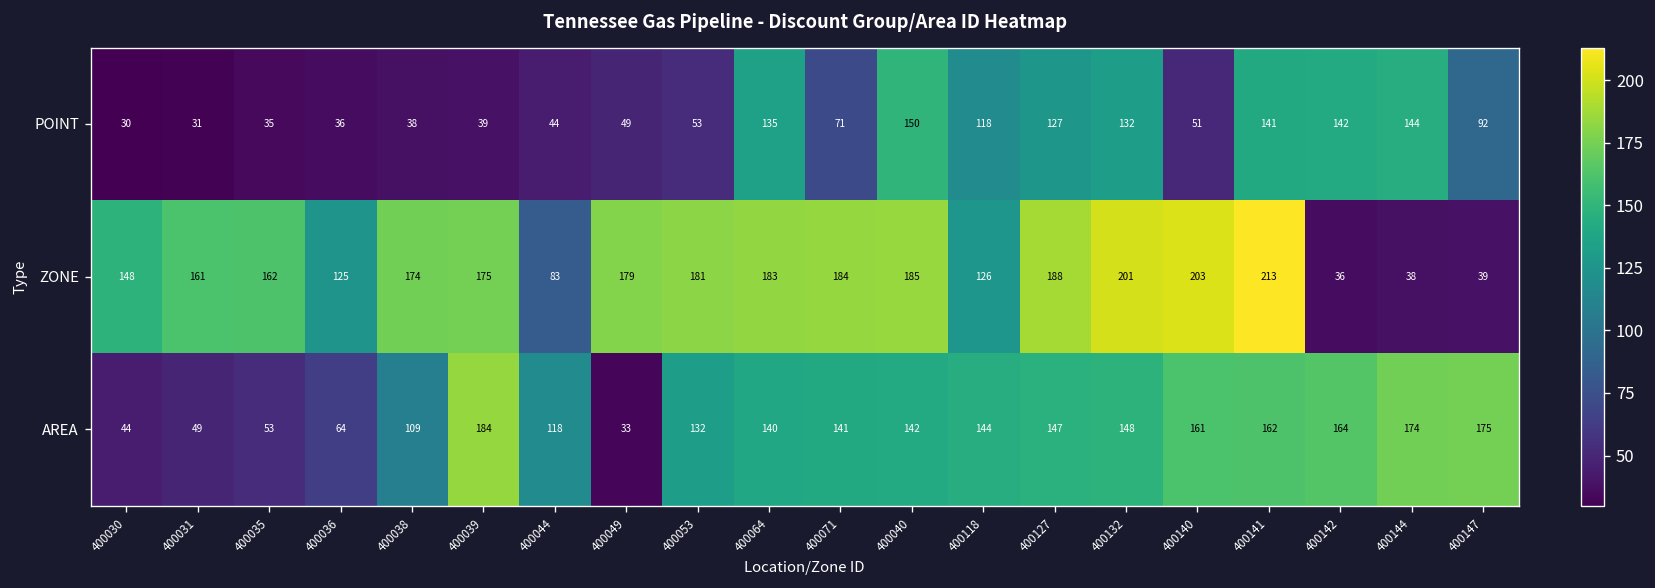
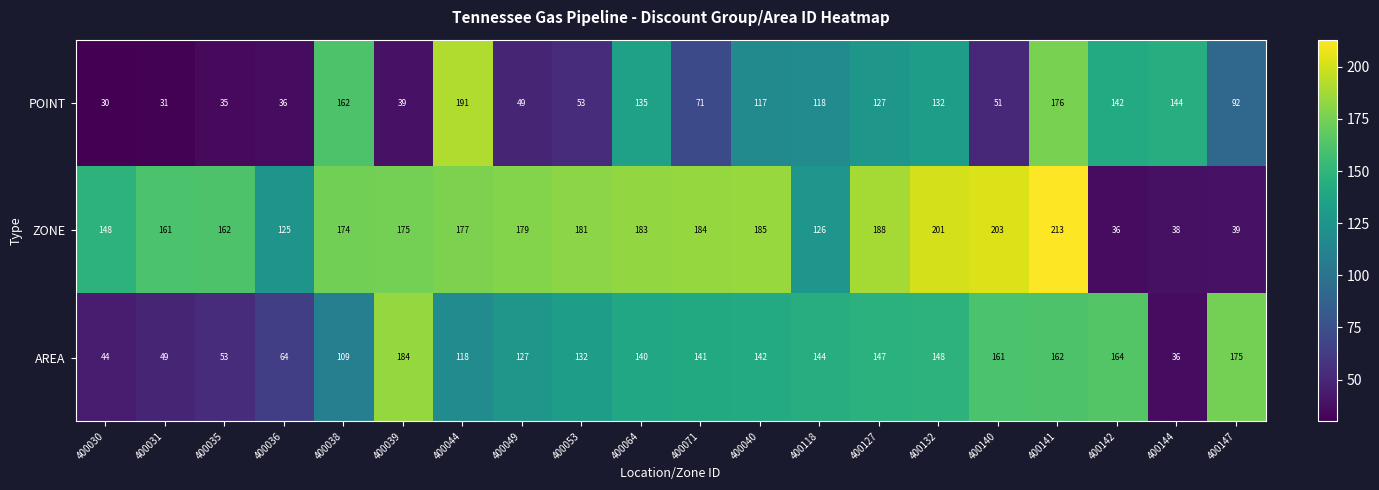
  {
    "POINT": {
      "400030": 30,
      "400031": 31,
      "400035": 35,
      "400036": 36,
-     "400038": 38,
+     "400038": 162,
      "400039": 39,
-     "400044": 44,
+     "400044": 191,
      "400049": 49,
      "400053": 53,
      "400064": 135,
      "400071": 71,
-     "400040": 150,
+     "400040": 117,
      "400118": 118,
      "400127": 127,
      "400132": 132,
      "400140": 51,
-     "400141": 141,
+     "400141": 176,
      "400142": 142,
      "400144": 144,
      "400147": 92
    },
    "ZONE": {
      "400030": 148,
      "400031": 161,
      "400035": 162,
      "400036": 125,
      "400038": 174,
      "400039": 175,
-     "400044": 83,
+     "400044": 177,
      "400049": 179,
      "400053": 181,
      "400064": 183,
      "400071": 184,
      "400040": 185,
      "400118": 126,
      "400127": 188,
      "400132": 201,
      "400140": 203,
      "400141": 213,
      "400142": 36,
      "400144": 38,
      "400147": 39
    },
    "AREA": {
      "400030": 44,
      "400031": 49,
      "400035": 53,
      "400036": 64,
      "400038": 109,
      "400039": 184,
      "400044": 118,
-     "400049": 33,
+     "400049": 127,
      "400053": 132,
      "400064": 140,
      "400071": 141,
      "400040": 142,
      "400118": 144,
      "400127": 147,
      "400132": 148,
      "400140": 161,
      "400141": 162,
      "400142": 164,
-     "400144": 174,
+     "400144": 36,
      "400147": 175
    }
  }
